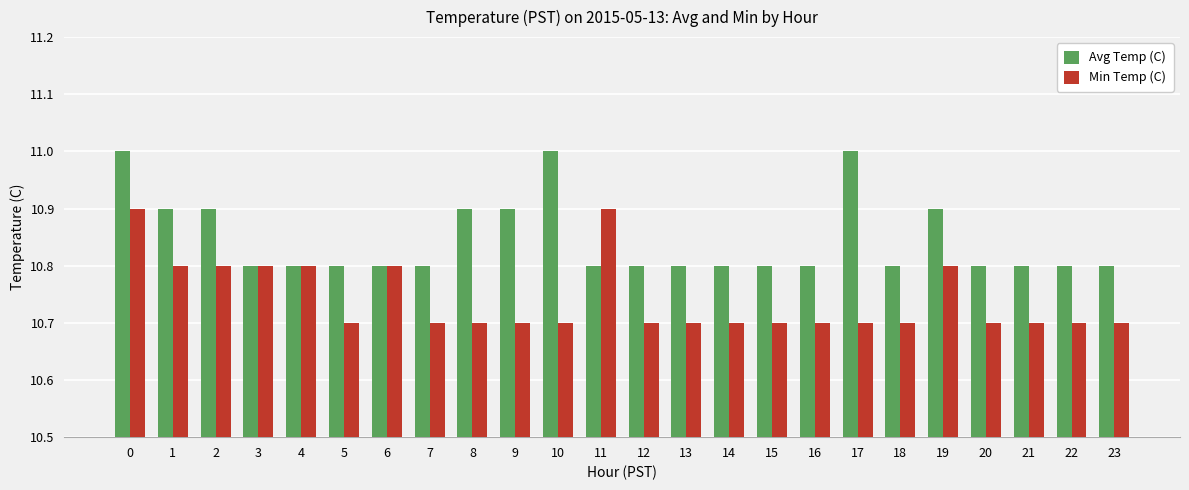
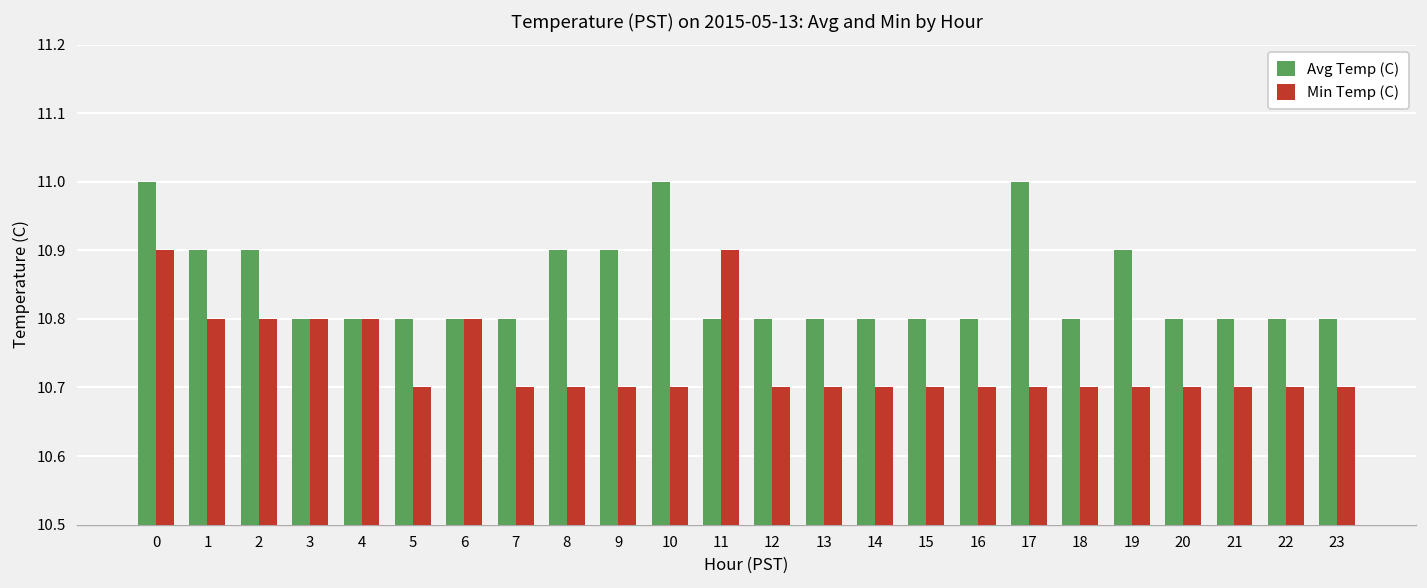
  {
    "Avg Temp (C)": {
      "0": 11.0,
      "1": 10.9,
      "2": 10.9,
      "3": 10.8,
      "4": 10.8,
      "5": 10.8,
      "6": 10.8,
      "7": 10.8,
      "8": 10.9,
      "9": 10.9,
      "10": 11.0,
      "11": 10.8,
      "12": 10.8,
      "13": 10.8,
      "14": 10.8,
      "15": 10.8,
      "16": 10.8,
      "17": 11.0,
      "18": 10.8,
      "19": 10.9,
      "20": 10.8,
      "21": 10.8,
      "22": 10.8,
      "23": 10.8
    },
    "Min Temp (C)": {
      "0": 10.9,
      "1": 10.8,
      "2": 10.8,
      "3": 10.8,
      "4": 10.8,
      "5": 10.7,
      "6": 10.8,
      "7": 10.7,
      "8": 10.7,
      "9": 10.7,
      "10": 10.7,
      "11": 10.9,
      "12": 10.7,
      "13": 10.7,
      "14": 10.7,
      "15": 10.7,
      "16": 10.7,
      "17": 10.7,
      "18": 10.7,
-     "19": 10.8,
+     "19": 10.7,
      "20": 10.7,
      "21": 10.7,
      "22": 10.7,
      "23": 10.7
    }
  }
